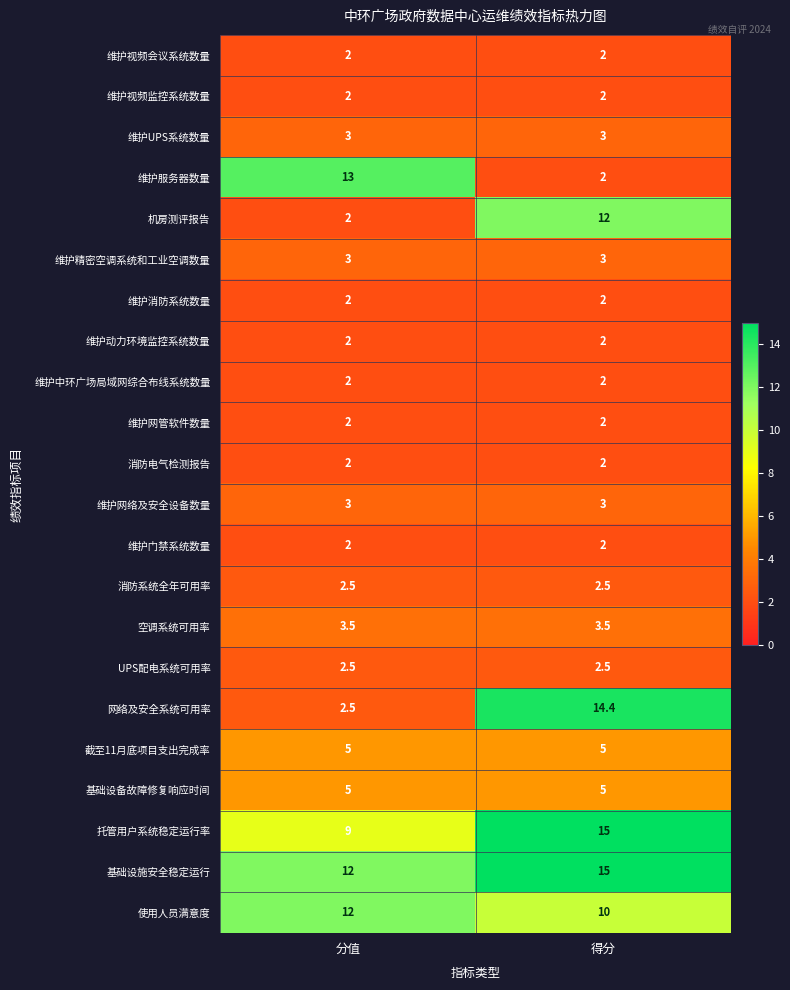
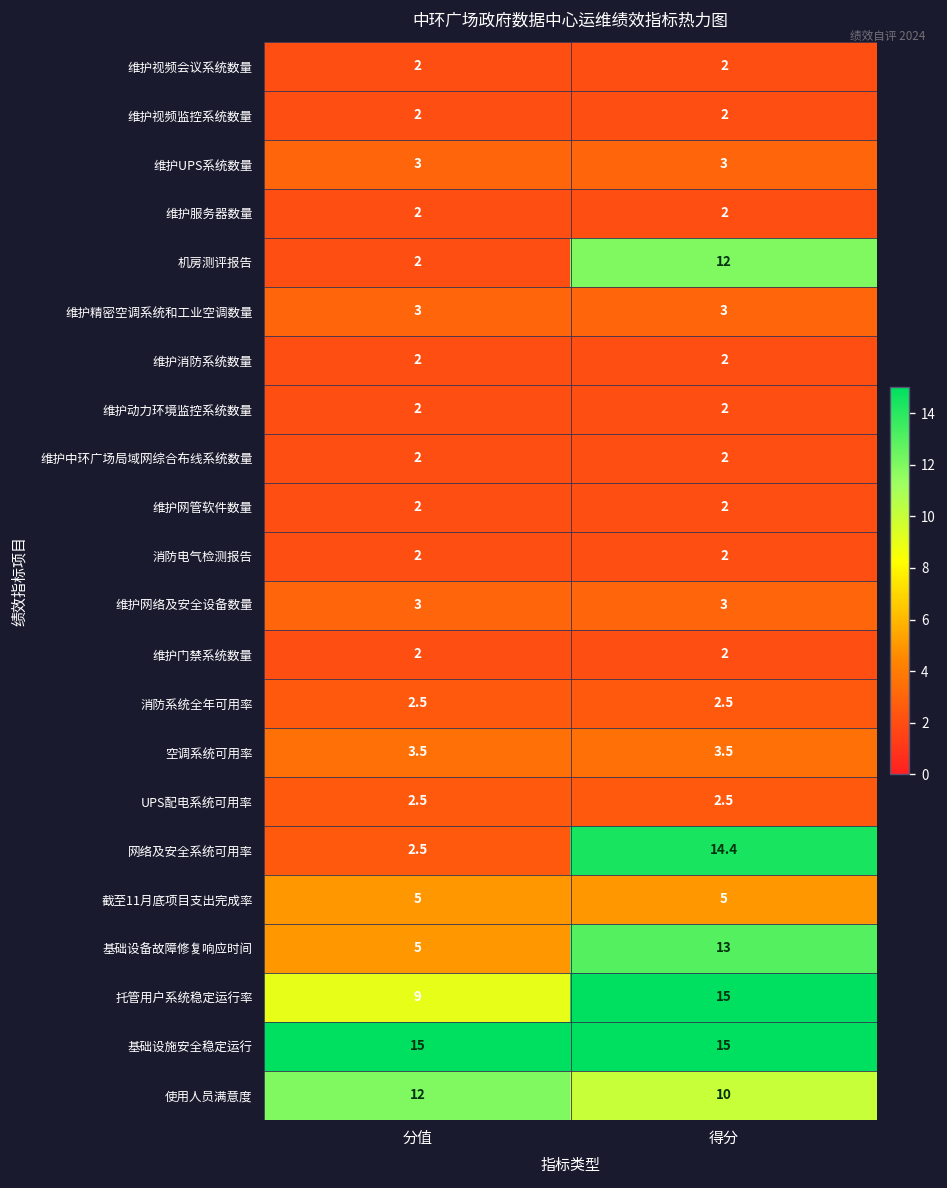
  {
    "维护视频会议系统数量": {
      "分值": 2,
      "得分": 2
    },
    "维护视频监控系统数量": {
      "分值": 2,
      "得分": 2
    },
    "维护UPS系统数量": {
      "分值": 3,
      "得分": 3
    },
    "维护服务器数量": {
-     "分值": 13,
+     "分值": 2,
      "得分": 2
    },
    "机房测评报告": {
      "分值": 2,
      "得分": 12
    },
    "维护精密空调系统和工业空调数量": {
      "分值": 3,
      "得分": 3
    },
    "维护消防系统数量": {
      "分值": 2,
      "得分": 2
    },
    "维护动力环境监控系统数量": {
      "分值": 2,
      "得分": 2
    },
    "维护中环广场局域网综合布线系统数量": {
      "分值": 2,
      "得分": 2
    },
    "维护网管软件数量": {
      "分值": 2,
      "得分": 2
    },
    "消防电气检测报告": {
      "分值": 2,
      "得分": 2
    },
    "维护网络及安全设备数量": {
      "分值": 3,
      "得分": 3
    },
    "维护门禁系统数量": {
      "分值": 2,
      "得分": 2
    },
    "消防系统全年可用率": {
      "分值": 2.5,
      "得分": 2.5
    },
    "空调系统可用率": {
      "分值": 3.5,
      "得分": 3.5
    },
    "UPS配电系统可用率": {
      "分值": 2.5,
      "得分": 2.5
    },
    "网络及安全系统可用率": {
      "分值": 2.5,
      "得分": 14.4
    },
    "截至11月底项目支出完成率": {
      "分值": 5,
      "得分": 5
    },
    "基础设备故障修复响应时间": {
      "分值": 5,
-     "得分": 5
+     "得分": 13
    },
    "托管用户系统稳定运行率": {
      "分值": 9,
      "得分": 15
    },
    "基础设施安全稳定运行": {
-     "分值": 12,
+     "分值": 15,
      "得分": 15
    },
    "使用人员满意度": {
      "分值": 12,
      "得分": 10
    }
  }
